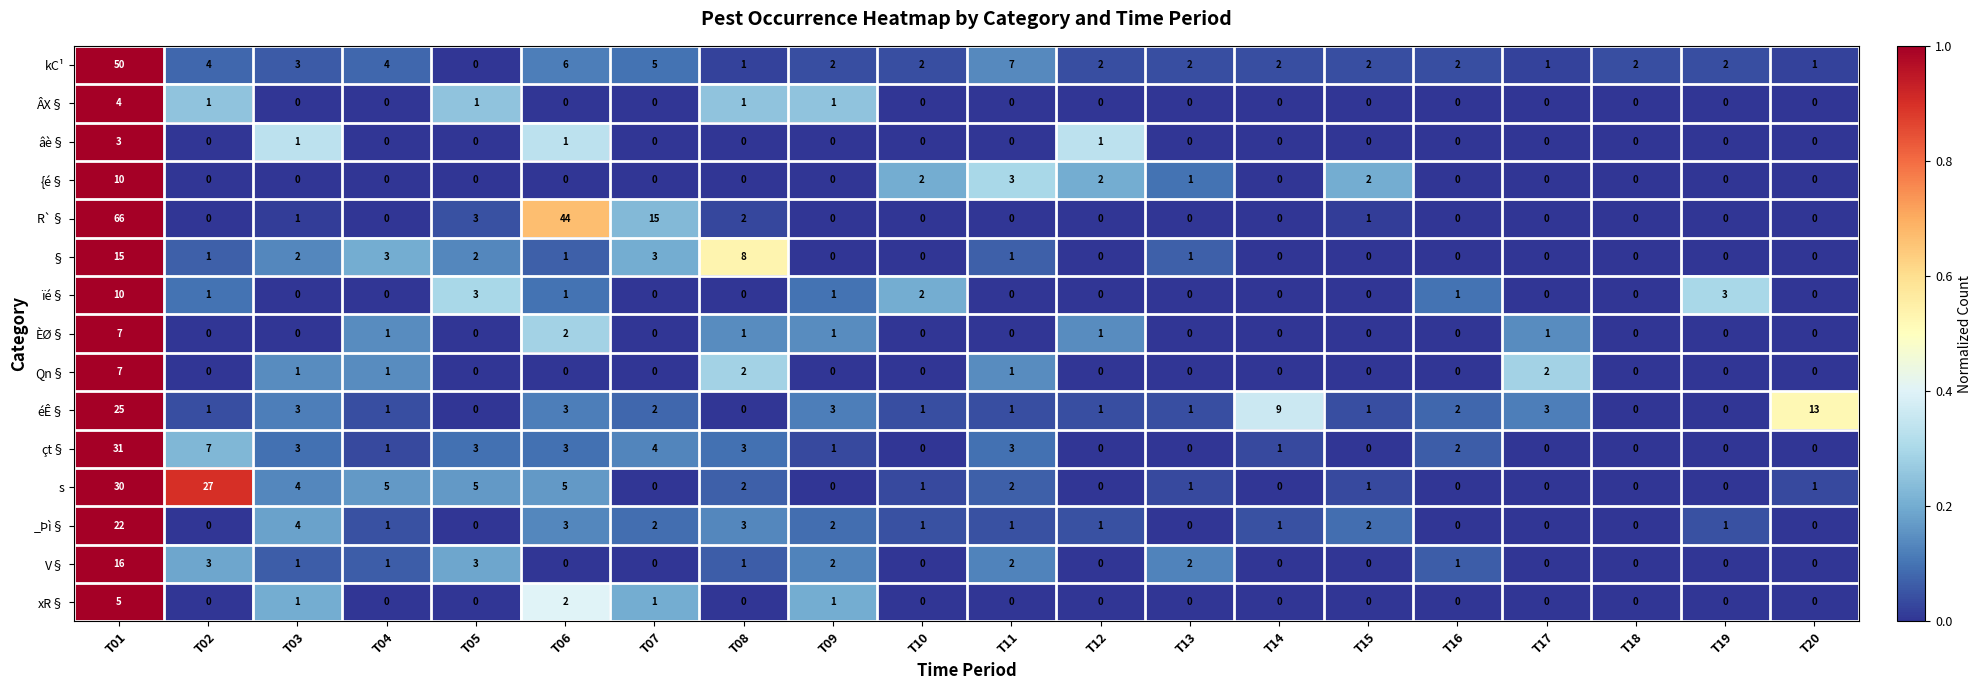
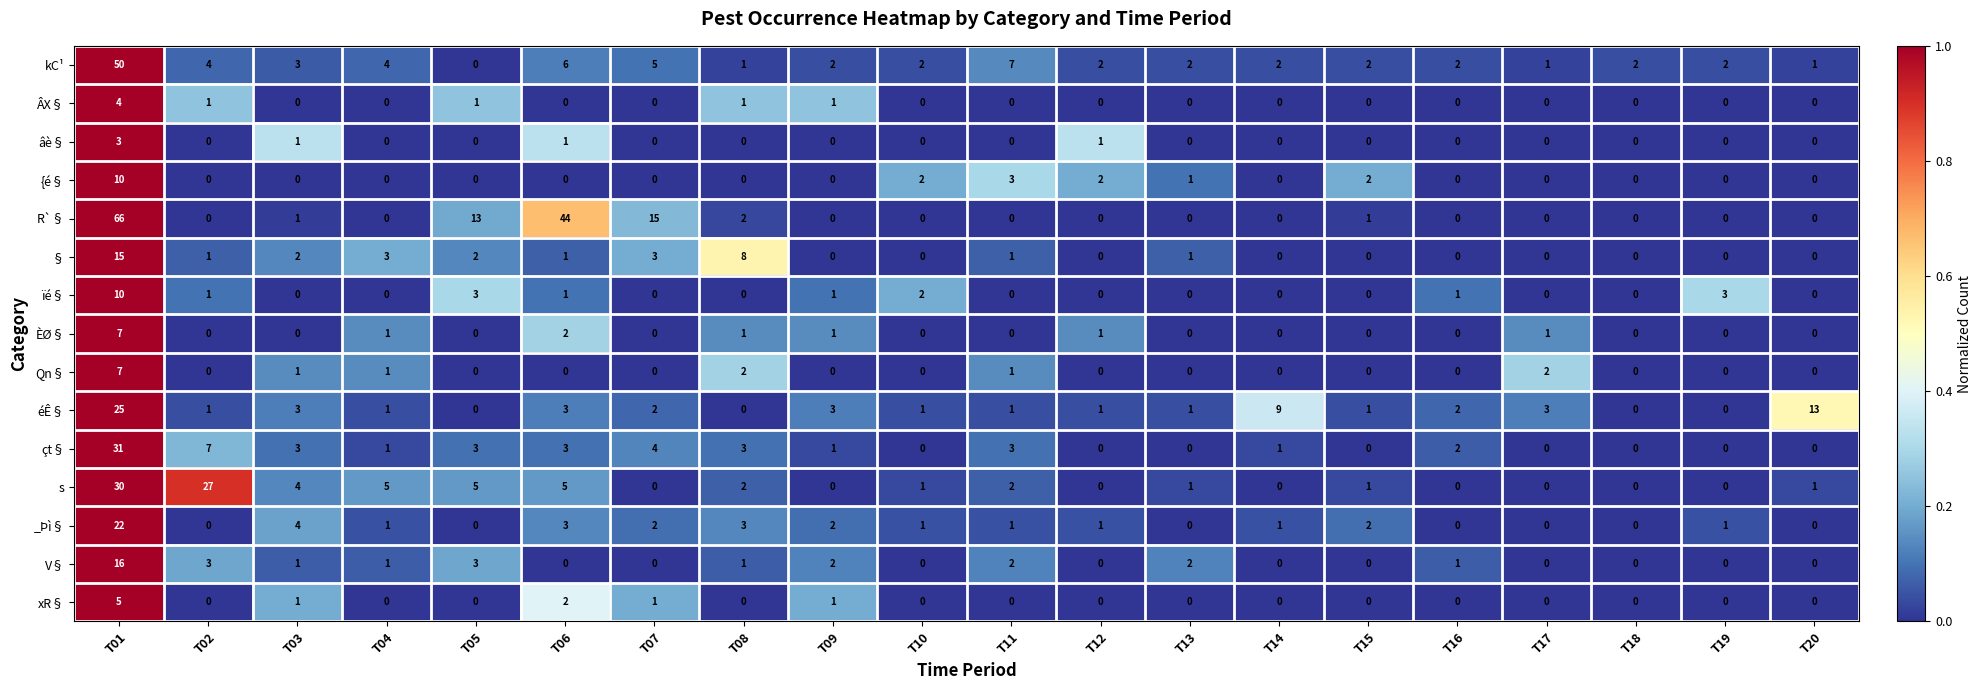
  {
    "R`§": {
      "T01": 66,
      "T02": 0,
      "T03": 1,
      "T04": 0,
-     "T05": 3,
+     "T05": 13,
      "T06": 44,
      "T07": 15,
      "T08": 2,
      "T09": 0,
      "T10": 0,
      "T11": 0,
      "T12": 0,
      "T13": 0,
      "T14": 0,
      "T15": 1,
      "T16": 0,
      "T17": 0,
      "T18": 0,
      "T19": 0,
      "T20": 0
    }
  }
